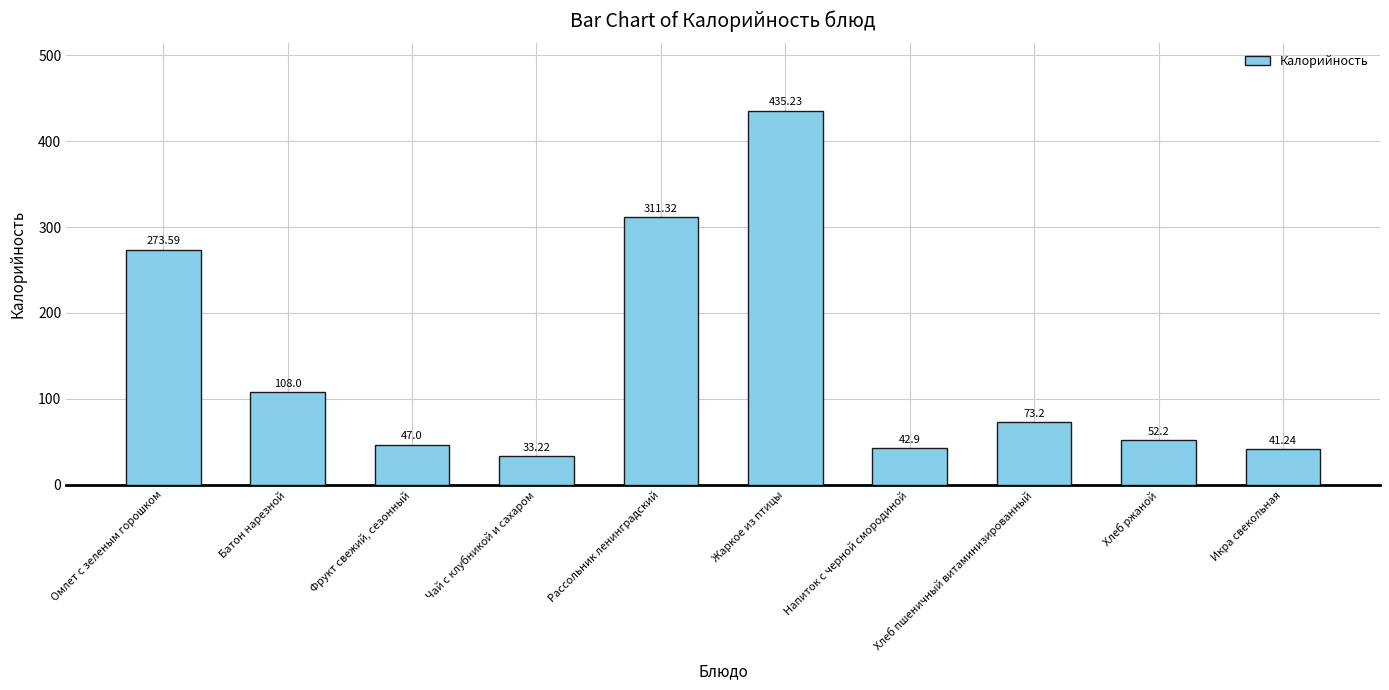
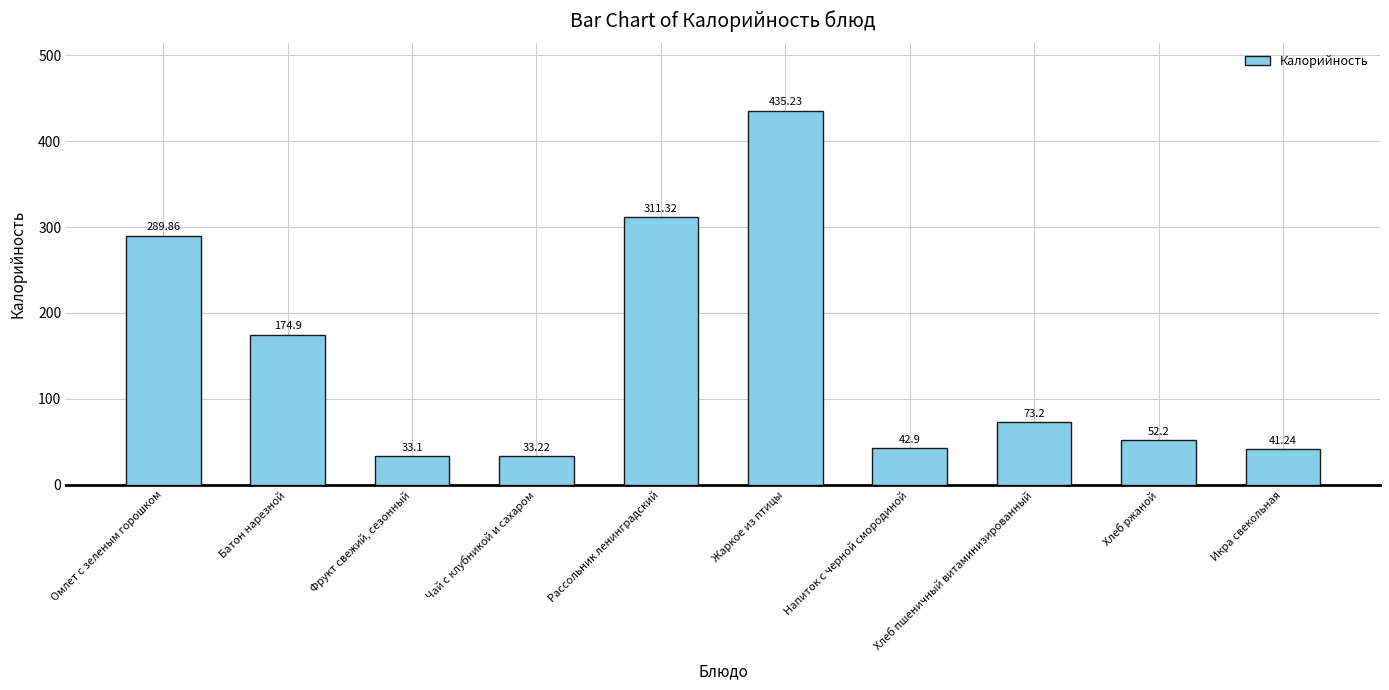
  {
-   "Омлет с зеленым горошком": 273.59,
-   "Батон нарезной": 108.0,
-   "Фрукт свежий, сезонный": 47.0,
+   "Омлет с зеленым горошком": 289.86,
+   "Батон нарезной": 174.9,
+   "Фрукт свежий, сезонный": 33.1,
    "Чай с клубникой и сахаром": 33.22,
    "Рассольник ленинградский": 311.32,
    "Жаркое из птицы": 435.23,
    "Напиток с черной смородиной": 42.9,
    "Хлеб пшеничный витаминизированный": 73.2,
    "Хлеб ржаной": 52.2,
    "Икра свекольная": 41.24
  }
